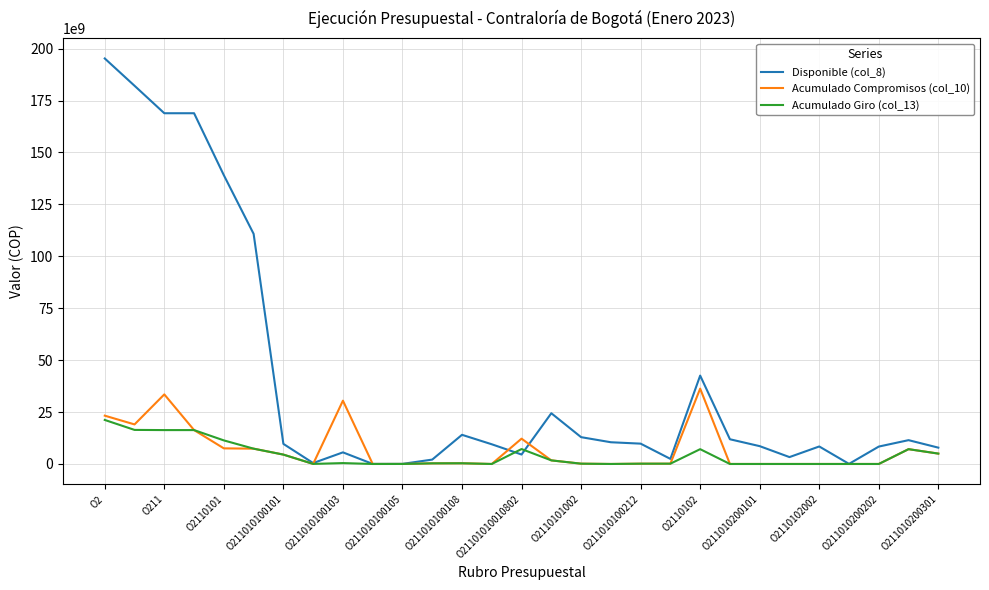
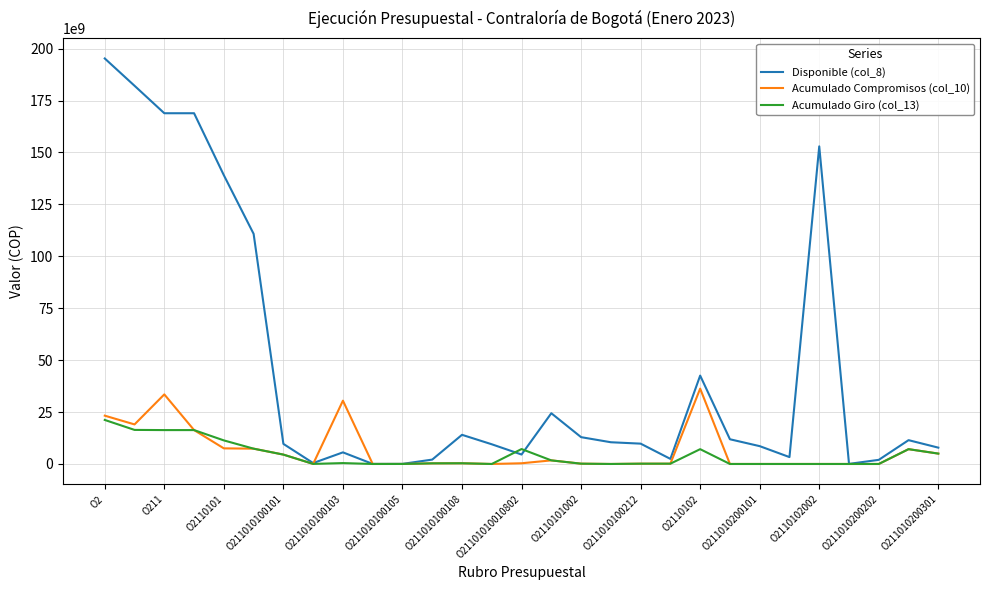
  {
    "Disponible (col_8)": {
      "O2": 195000000000,
      "O211": 169000000000,
      "O2110101": 139000000000,
      "O211010100101": 10000000000,
      "O211010100103": 6000000000,
      "O211010100108": 14000000000,
      "O21101010010802": 5000000000,
      "O2110101002": 13000000000,
      "O211010100212": 10000000000,
      "O2110102": 43000000000,
      "O211010200101": 9000000000,
-     "O2110102002": 8000000000,
-     "O211010200202": 8000000000,
+     "O2110102002": 153000000000,
+     "O211010200202": 2000000000,
      "O211010200301": 8000000000
    },
    "Acumulado Compromisos (col_10)": {
      "O2": 23000000000,
      "O211": 34000000000,
      "O2110101": 8000000000,
      "O211010100103": 30000000000,
-     "O21101010010802": 12000000000,
+     "O21101010010802": 0,
      "O2110102": 36000000000
    },
    "Acumulado Giro (col_13)": {
      "O2": 21000000000,
      "O211": 16000000000,
      "O2110101": 11000000000,
      "O211010100103": 0,
      "O21101010010802": 7000000000,
      "O2110102": 7000000000
    }
  }
